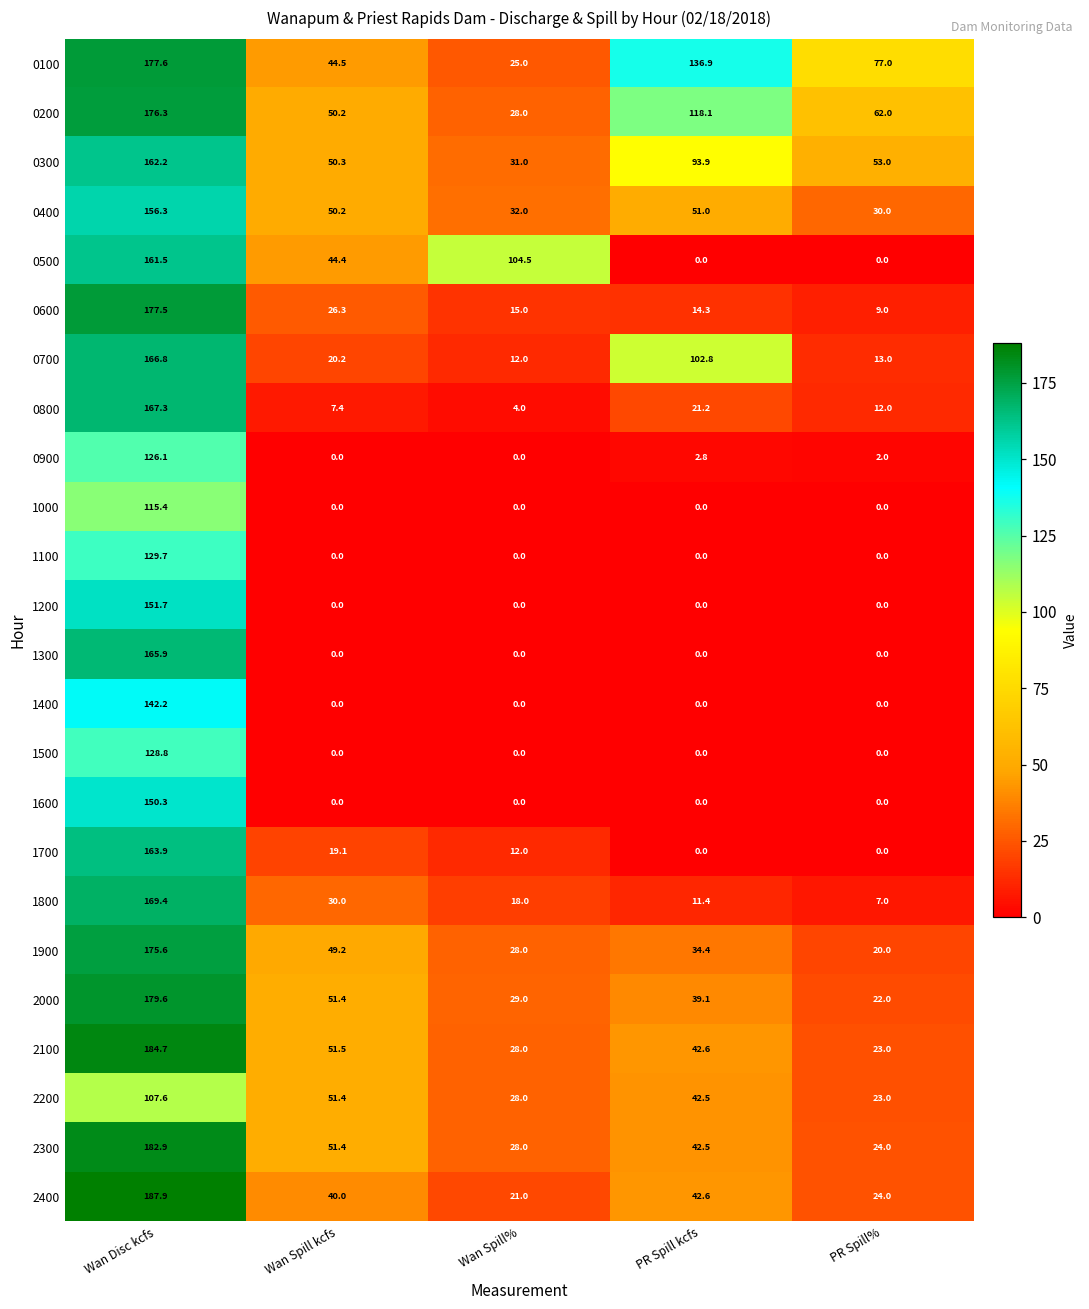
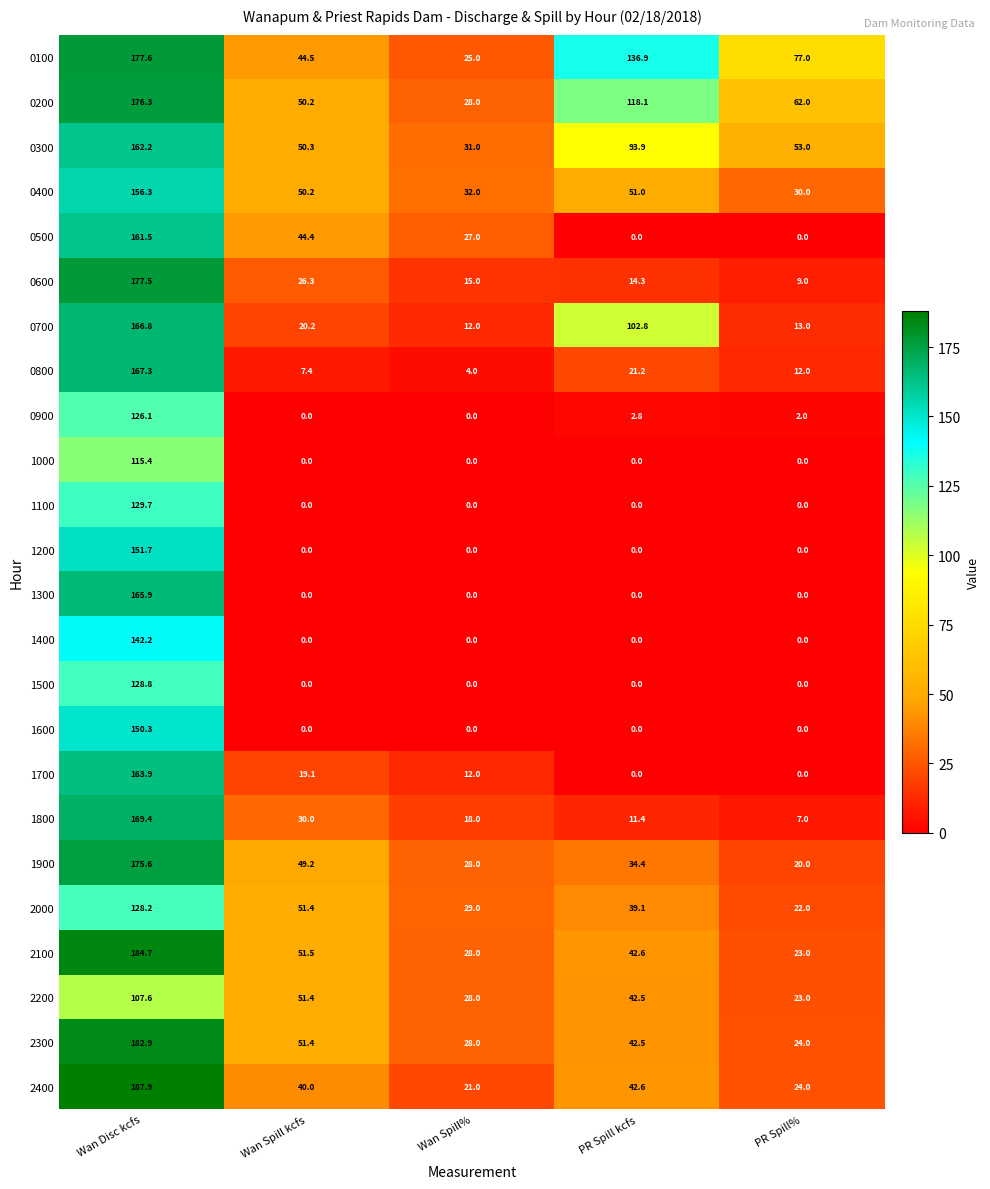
  {
    "0100": {
      "Wan Disc kcfs": 177.6,
      "Wan Spill kcfs": 44.5,
      "Wan Spill%": 25.0,
      "PR Spill kcfs": 136.9,
      "PR Spill%": 77.0
    },
    "0200": {
      "Wan Disc kcfs": 176.3,
      "Wan Spill kcfs": 50.2,
      "Wan Spill%": 28.0,
      "PR Spill kcfs": 118.1,
      "PR Spill%": 62.0
    },
    "0300": {
      "Wan Disc kcfs": 162.2,
      "Wan Spill kcfs": 50.3,
      "Wan Spill%": 31.0,
      "PR Spill kcfs": 93.9,
      "PR Spill%": 53.0
    },
    "0400": {
      "Wan Disc kcfs": 156.3,
      "Wan Spill kcfs": 50.2,
      "Wan Spill%": 32.0,
      "PR Spill kcfs": 51.0,
      "PR Spill%": 30.0
    },
    "0500": {
      "Wan Disc kcfs": 161.5,
      "Wan Spill kcfs": 44.4,
-     "Wan Spill%": 104.5,
+     "Wan Spill%": 27.0,
      "PR Spill kcfs": 0.0,
      "PR Spill%": 0.0
    },
    "0600": {
      "Wan Disc kcfs": 177.5,
      "Wan Spill kcfs": 26.3,
      "Wan Spill%": 15.0,
      "PR Spill kcfs": 14.3,
      "PR Spill%": 9.0
    },
    "0700": {
      "Wan Disc kcfs": 166.8,
      "Wan Spill kcfs": 20.2,
      "Wan Spill%": 12.0,
      "PR Spill kcfs": 102.8,
      "PR Spill%": 13.0
    },
    "0800": {
      "Wan Disc kcfs": 167.3,
      "Wan Spill kcfs": 7.4,
      "Wan Spill%": 4.0,
      "PR Spill kcfs": 21.2,
      "PR Spill%": 12.0
    },
    "0900": {
      "Wan Disc kcfs": 126.1,
      "Wan Spill kcfs": 0.0,
      "Wan Spill%": 0.0,
      "PR Spill kcfs": 2.8,
      "PR Spill%": 2.0
    },
    "1000": {
      "Wan Disc kcfs": 115.4,
      "Wan Spill kcfs": 0.0,
      "Wan Spill%": 0.0,
      "PR Spill kcfs": 0.0,
      "PR Spill%": 0.0
    },
    "1100": {
      "Wan Disc kcfs": 129.7,
      "Wan Spill kcfs": 0.0,
      "Wan Spill%": 0.0,
      "PR Spill kcfs": 0.0,
      "PR Spill%": 0.0
    },
    "1200": {
      "Wan Disc kcfs": 151.7,
      "Wan Spill kcfs": 0.0,
      "Wan Spill%": 0.0,
      "PR Spill kcfs": 0.0,
      "PR Spill%": 0.0
    },
    "1300": {
      "Wan Disc kcfs": 165.9,
      "Wan Spill kcfs": 0.0,
      "Wan Spill%": 0.0,
      "PR Spill kcfs": 0.0,
      "PR Spill%": 0.0
    },
    "1400": {
      "Wan Disc kcfs": 142.2,
      "Wan Spill kcfs": 0.0,
      "Wan Spill%": 0.0,
      "PR Spill kcfs": 0.0,
      "PR Spill%": 0.0
    },
    "1500": {
      "Wan Disc kcfs": 128.8,
      "Wan Spill kcfs": 0.0,
      "Wan Spill%": 0.0,
      "PR Spill kcfs": 0.0,
      "PR Spill%": 0.0
    },
    "1600": {
      "Wan Disc kcfs": 150.3,
      "Wan Spill kcfs": 0.0,
      "Wan Spill%": 0.0,
      "PR Spill kcfs": 0.0,
      "PR Spill%": 0.0
    },
    "1700": {
      "Wan Disc kcfs": 163.9,
      "Wan Spill kcfs": 19.1,
      "Wan Spill%": 12.0,
      "PR Spill kcfs": 0.0,
      "PR Spill%": 0.0
    },
    "1800": {
      "Wan Disc kcfs": 169.4,
      "Wan Spill kcfs": 30.0,
      "Wan Spill%": 18.0,
      "PR Spill kcfs": 11.4,
      "PR Spill%": 7.0
    },
    "1900": {
      "Wan Disc kcfs": 175.6,
      "Wan Spill kcfs": 49.2,
      "Wan Spill%": 28.0,
      "PR Spill kcfs": 34.4,
      "PR Spill%": 20.0
    },
    "2000": {
-     "Wan Disc kcfs": 179.6,
+     "Wan Disc kcfs": 128.2,
      "Wan Spill kcfs": 51.4,
      "Wan Spill%": 29.0,
      "PR Spill kcfs": 39.1,
      "PR Spill%": 22.0
    },
    "2100": {
      "Wan Disc kcfs": 184.7,
      "Wan Spill kcfs": 51.5,
      "Wan Spill%": 28.0,
      "PR Spill kcfs": 42.6,
      "PR Spill%": 23.0
    },
    "2200": {
      "Wan Disc kcfs": 107.6,
      "Wan Spill kcfs": 51.4,
      "Wan Spill%": 28.0,
      "PR Spill kcfs": 42.5,
      "PR Spill%": 23.0
    },
    "2300": {
      "Wan Disc kcfs": 182.9,
      "Wan Spill kcfs": 51.4,
      "Wan Spill%": 28.0,
      "PR Spill kcfs": 42.5,
      "PR Spill%": 24.0
    },
    "2400": {
      "Wan Disc kcfs": 187.9,
      "Wan Spill kcfs": 40.0,
      "Wan Spill%": 21.0,
      "PR Spill kcfs": 42.6,
      "PR Spill%": 24.0
    }
  }
